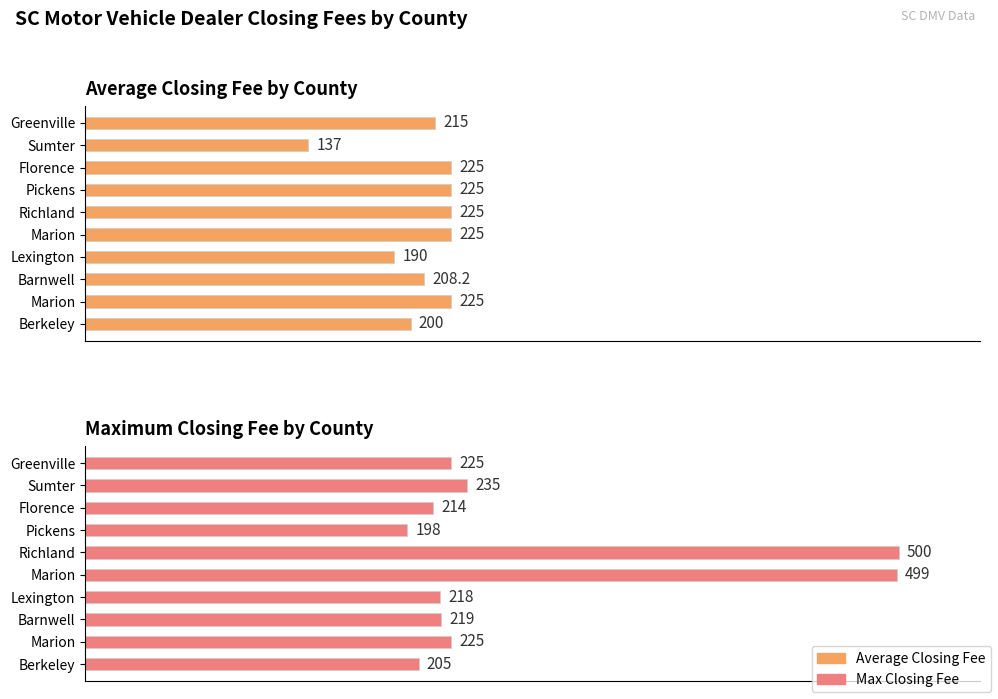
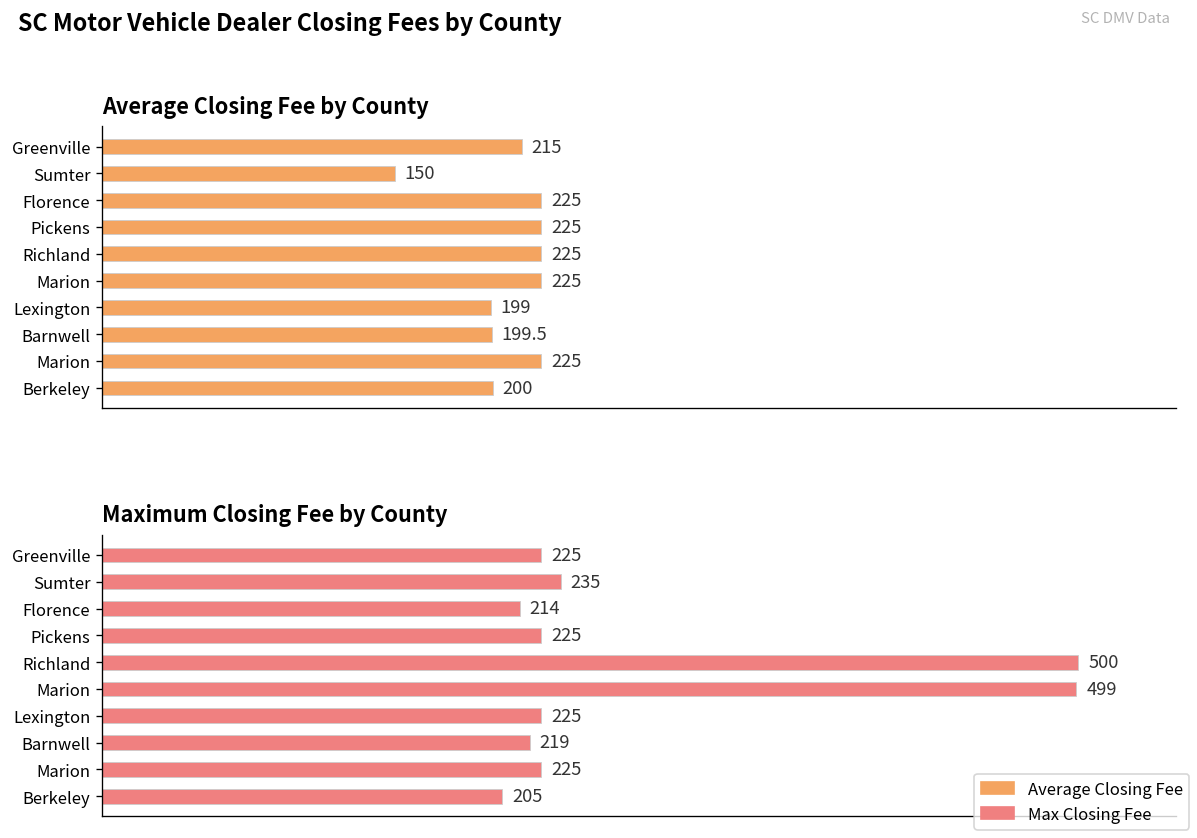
  {
    "Average Closing Fee by County": {
      "Greenville": 215,
-     "Sumter": 137,
+     "Sumter": 150,
      "Florence": 225,
      "Pickens": 225,
      "Richland": 225,
-     "Lexington": 190,
-     "Barnwell": 208.2,
+     "Lexington": 199,
+     "Barnwell": 199.5,
      "Berkeley": 200
    },
    "Maximum Closing Fee by County": {
      "Greenville": 225,
      "Sumter": 235,
      "Florence": 214,
-     "Pickens": 198,
+     "Pickens": 225,
      "Richland": 500,
-     "Lexington": 218,
+     "Lexington": 225,
      "Barnwell": 219,
      "Berkeley": 205
    }
  }
